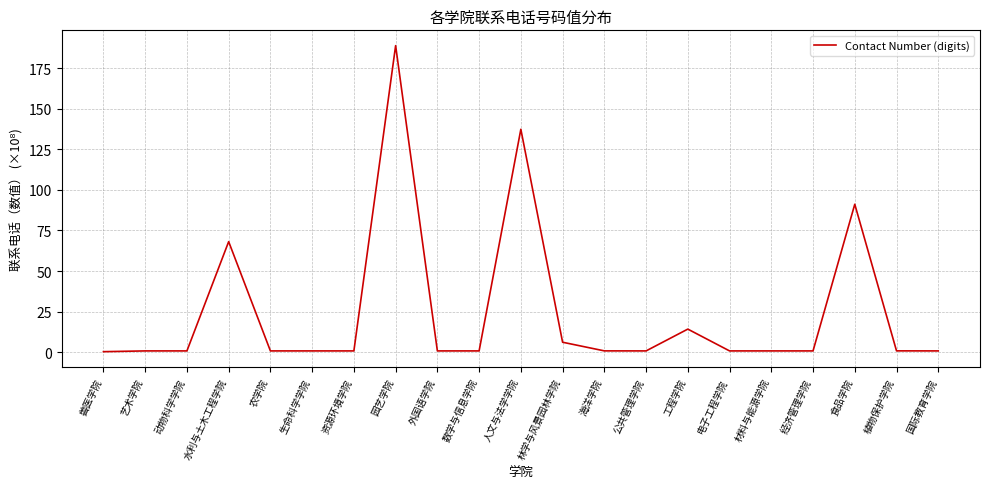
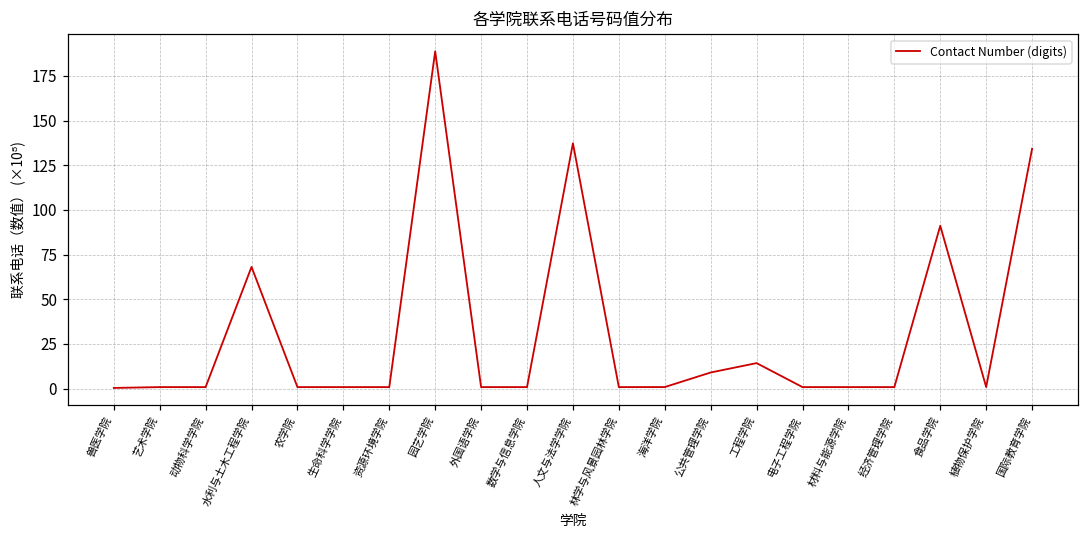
  {
    "兽医学院": 0,
    "艺术学院": 1,
    "动物科学学院": 1,
    "水利与土木工程学院": 68,
    "农学院": 1,
    "生命科学学院": 1,
    "资源环境学院": 1,
    "园艺学院": 189,
    "外国语学院": 1,
    "数学与信息学院": 1,
    "人文与法学学院": 137,
-   "林学与风景园林学院": 6,
+   "林学与风景园林学院": 1,
    "海洋学院": 1,
-   "公共管理学院": 1,
+   "公共管理学院": 9,
    "工程学院": 14,
    "电子工程学院": 1,
    "材料与能源学院": 1,
    "经济管理学院": 1,
    "食品学院": 91,
    "植物保护学院": 1,
-   "国际教育学院": 1
+   "国际教育学院": 134
  }
